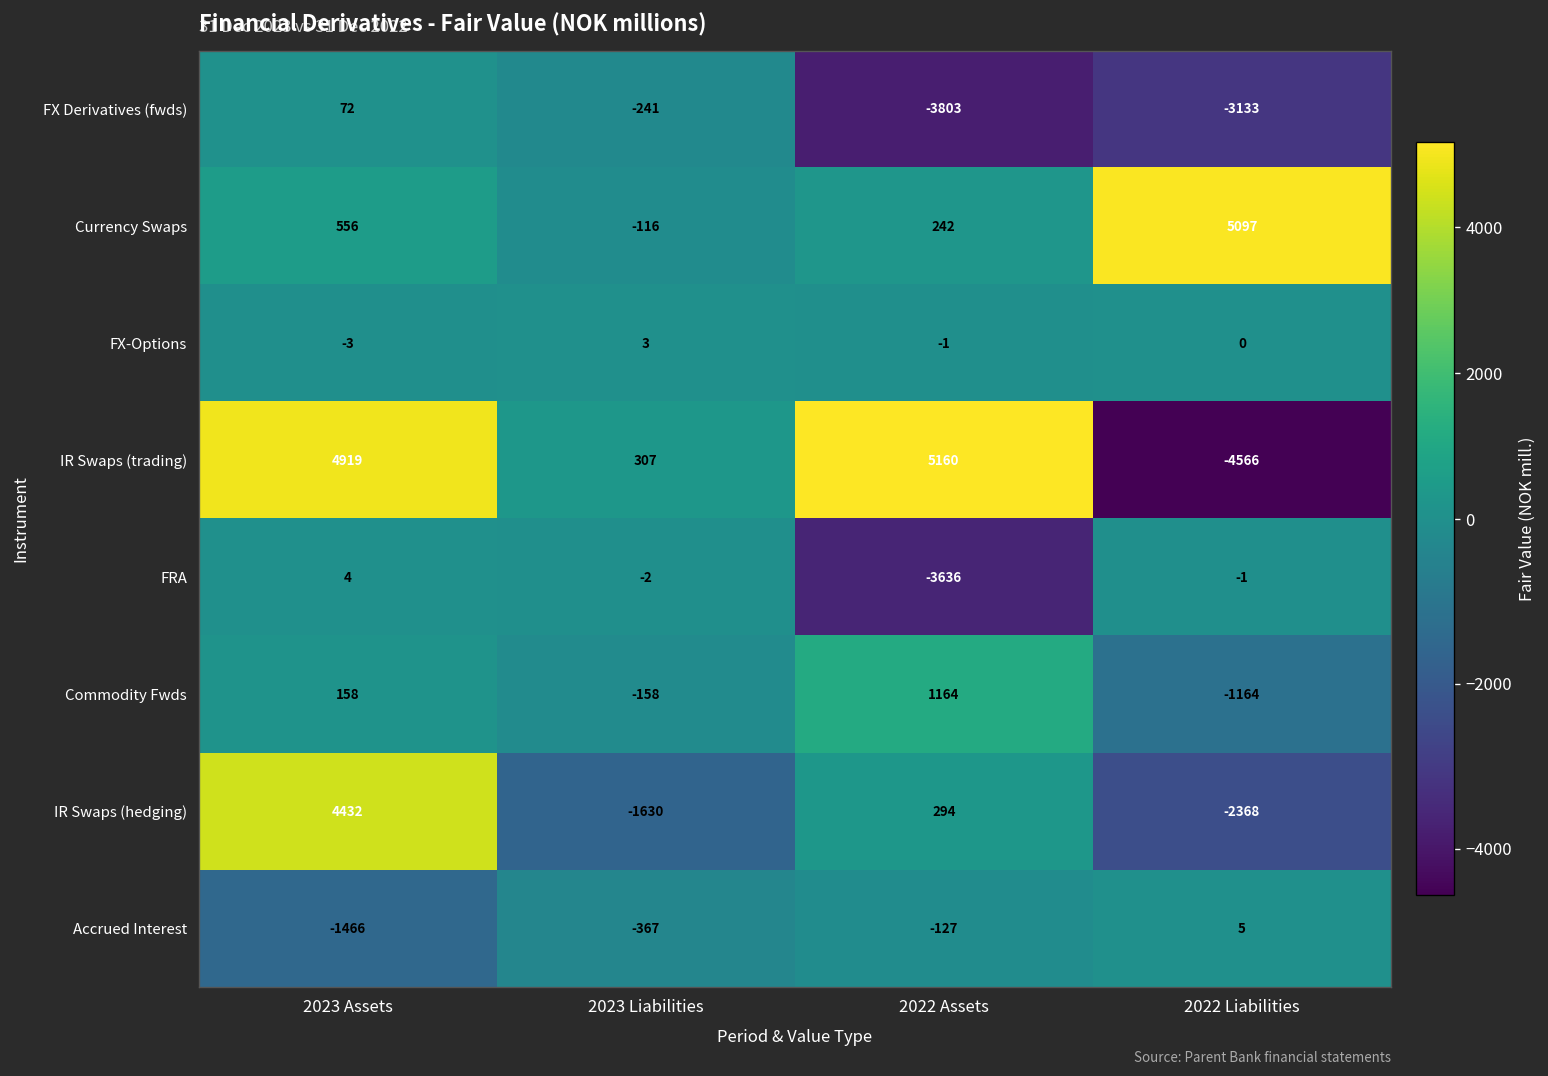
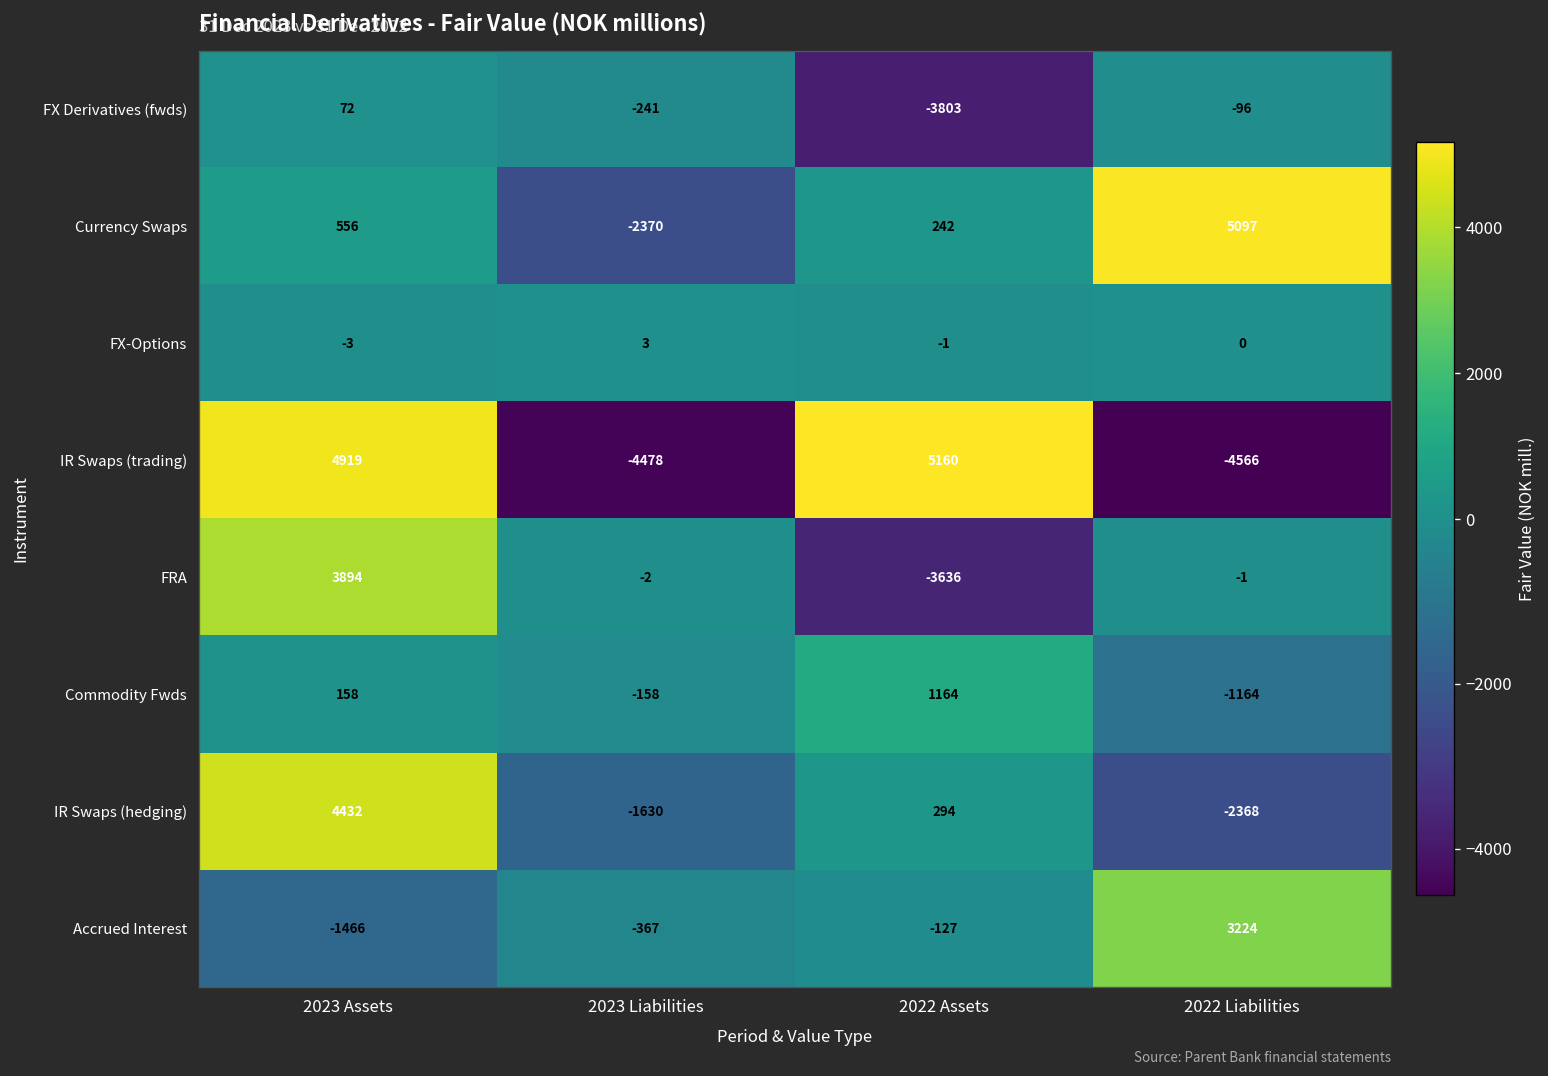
  {
    "FX Derivatives (fwds)": {
      "2023 Assets": 72,
      "2023 Liabilities": -241,
      "2022 Assets": -3803,
-     "2022 Liabilities": -3133
+     "2022 Liabilities": -96
    },
    "Currency Swaps": {
      "2023 Assets": 556,
-     "2023 Liabilities": -116,
+     "2023 Liabilities": -2370,
      "2022 Assets": 242,
      "2022 Liabilities": 5097
    },
    "FX-Options": {
      "2023 Assets": -3,
      "2023 Liabilities": 3,
      "2022 Assets": -1,
      "2022 Liabilities": 0
    },
    "IR Swaps (trading)": {
      "2023 Assets": 4919,
-     "2023 Liabilities": 307,
+     "2023 Liabilities": -4478,
      "2022 Assets": 5160,
      "2022 Liabilities": -4566
    },
    "FRA": {
-     "2023 Assets": 4,
+     "2023 Assets": 3894,
      "2023 Liabilities": -2,
      "2022 Assets": -3636,
      "2022 Liabilities": -1
    },
    "Commodity Fwds": {
      "2023 Assets": 158,
      "2023 Liabilities": -158,
      "2022 Assets": 1164,
      "2022 Liabilities": -1164
    },
    "IR Swaps (hedging)": {
      "2023 Assets": 4432,
      "2023 Liabilities": -1630,
      "2022 Assets": 294,
      "2022 Liabilities": -2368
    },
    "Accrued Interest": {
      "2023 Assets": -1466,
      "2023 Liabilities": -367,
      "2022 Assets": -127,
-     "2022 Liabilities": 5
+     "2022 Liabilities": 3224
    }
  }
